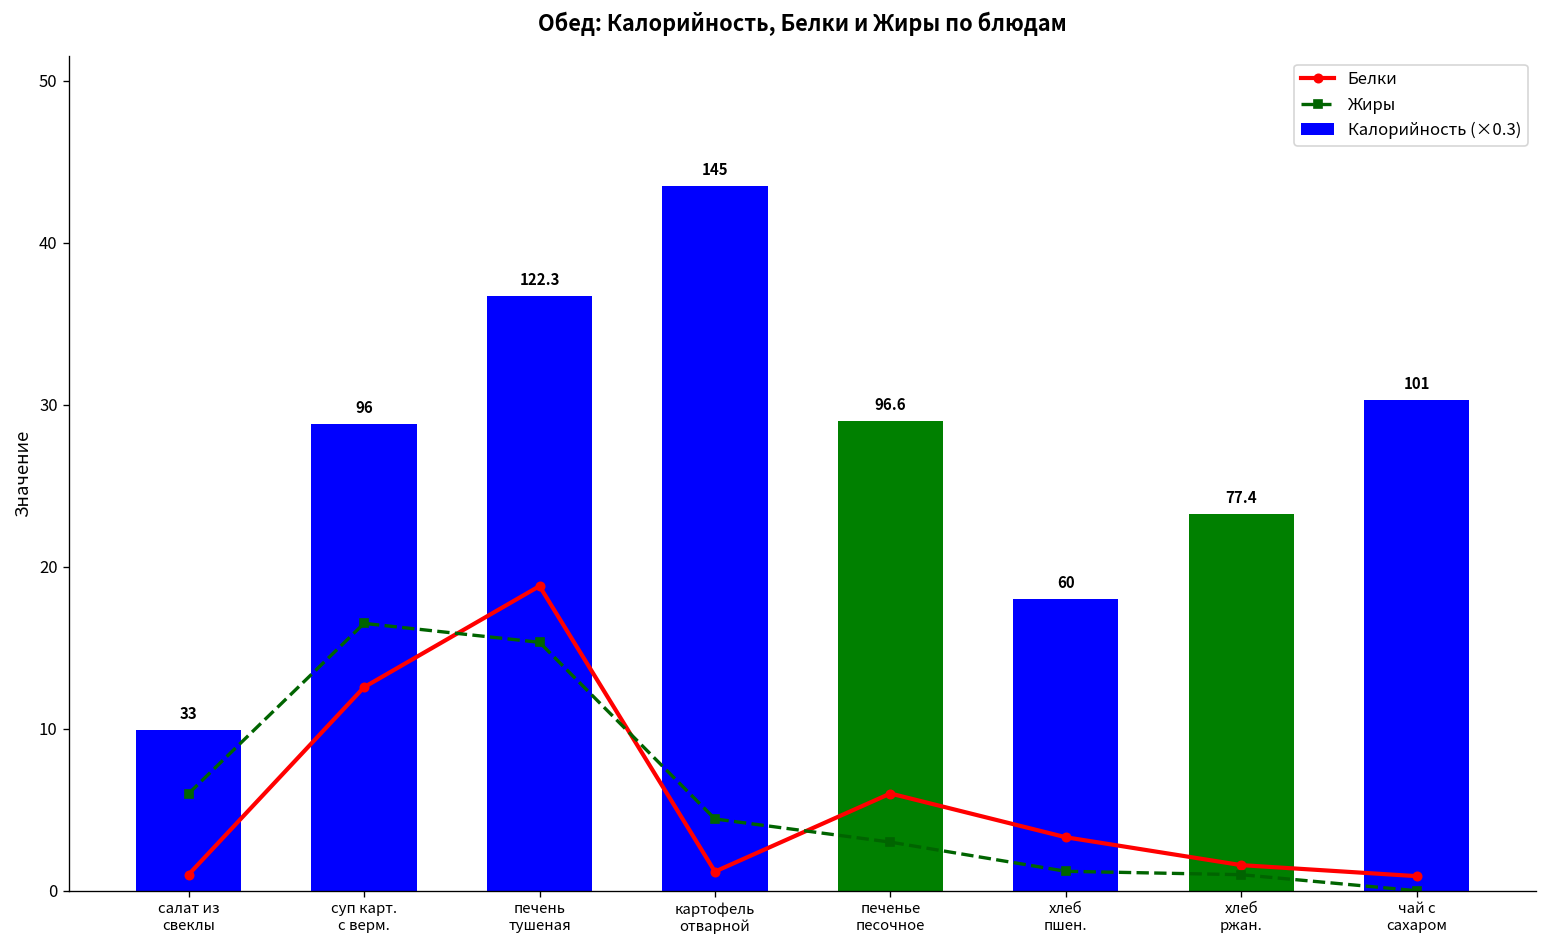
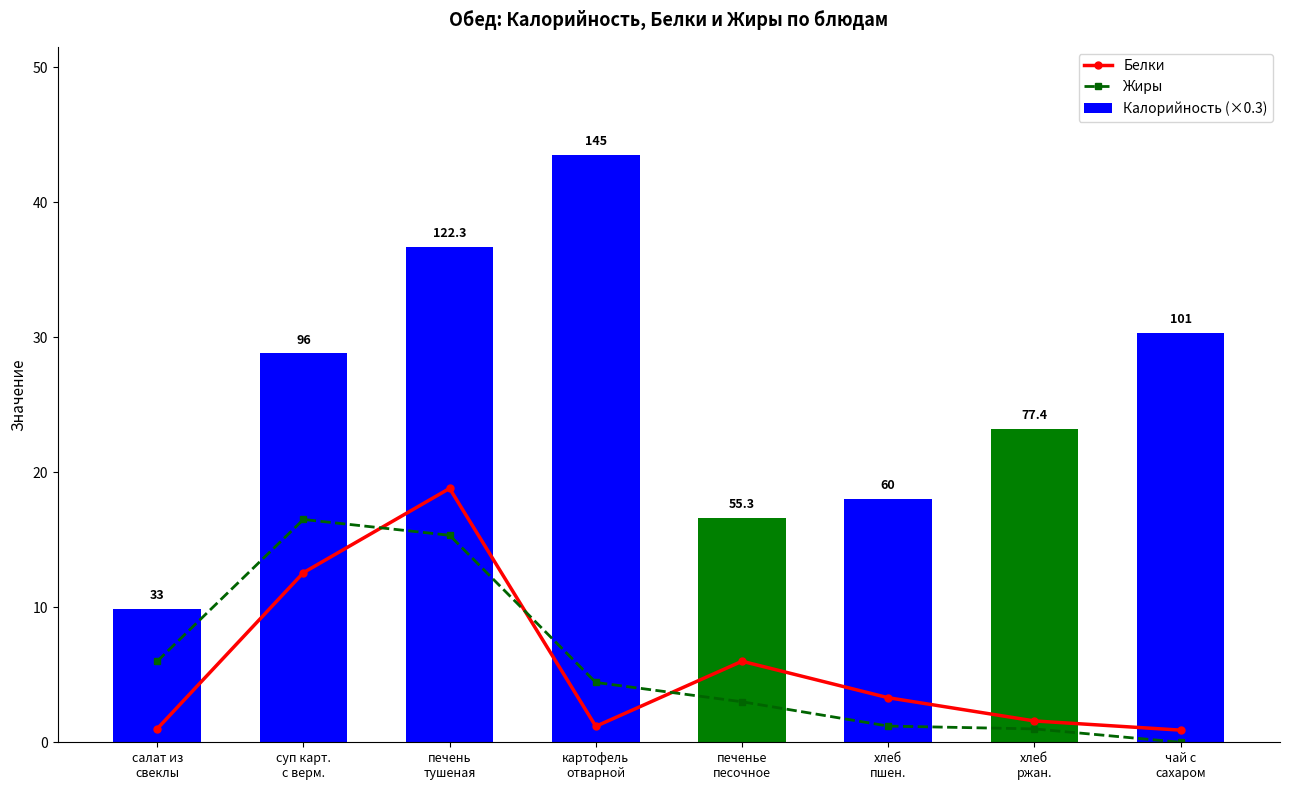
  {
    "Белки": {
      "салат из свеклы": 1.0,
      "суп карт. с верм.": 12.6,
      "печень тушеная": 18.8,
      "картофель отварной": 1.2,
      "печенье песочное": 6.0,
      "хлеб пшен.": 3.3,
      "хлеб ржан.": 1.6,
      "чай с сахаром": 0.9
    },
    "Калорийность (×0.3)": {
-     "печенье песочное": 96.6
+     "печенье песочное": 55.3
    },
    "Жиры": {
      "салат из свеклы": 6.0,
      "суп карт. с верм.": 16.5,
      "печень тушеная": 15.3,
      "картофель отварной": 4.4,
      "печенье песочное": 3.0,
      "хлеб пшен.": 1.2,
      "хлеб ржан.": 1.0,
      "чай с сахаром": 0.0
    }
  }
